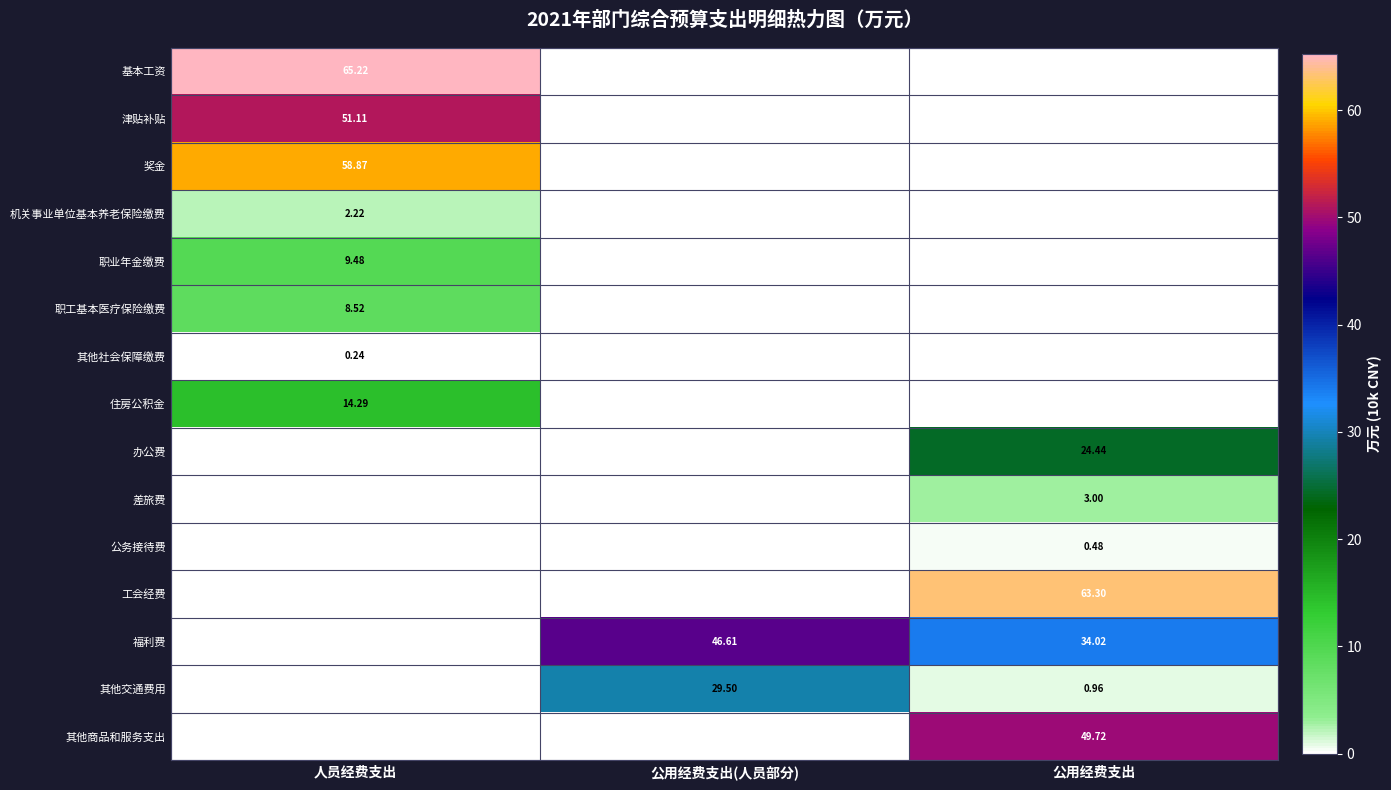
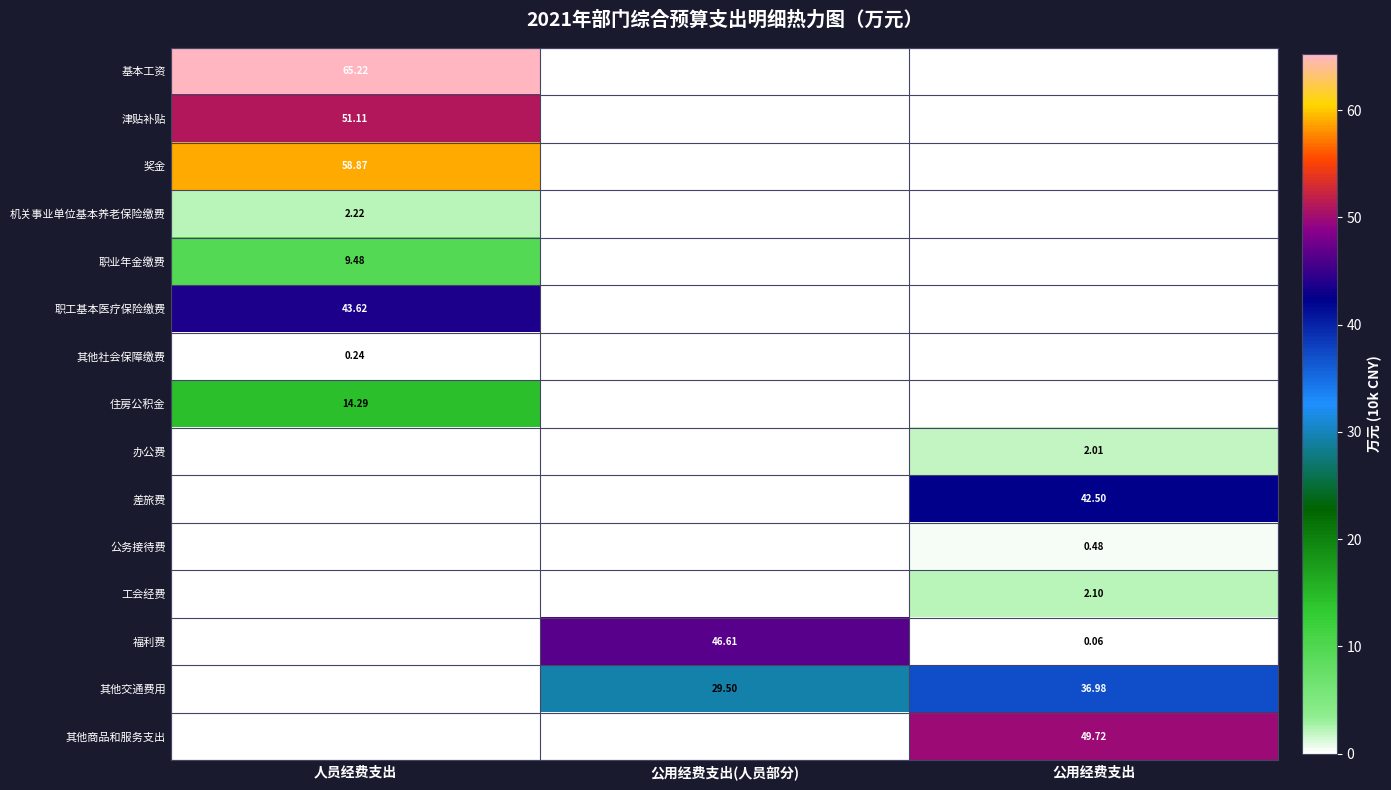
  {
    "基本工资": {
      "人员经费支出": 65.22
    },
    "津贴补贴": {
      "人员经费支出": 51.11
    },
    "奖金": {
      "人员经费支出": 58.87
    },
    "机关事业单位基本养老保险缴费": {
      "人员经费支出": 2.22
    },
    "职业年金缴费": {
      "人员经费支出": 9.48
    },
    "职工基本医疗保险缴费": {
-     "人员经费支出": 8.52
+     "人员经费支出": 43.62
    },
    "其他社会保障缴费": {
      "人员经费支出": 0.24
    },
    "住房公积金": {
      "人员经费支出": 14.29
    },
    "办公费": {
-     "公用经费支出": 24.44
+     "公用经费支出": 2.01
    },
    "差旅费": {
-     "公用经费支出": 3.00
+     "公用经费支出": 42.50
    },
    "公务接待费": {
      "公用经费支出": 0.48
    },
    "工会经费": {
-     "公用经费支出": 63.30
+     "公用经费支出": 2.10
    },
    "福利费": {
      "公用经费支出(人员部分)": 46.61,
-     "公用经费支出": 34.02
+     "公用经费支出": 0.06
    },
    "其他交通费用": {
      "公用经费支出(人员部分)": 29.50,
-     "公用经费支出": 0.96
+     "公用经费支出": 36.98
    },
    "其他商品和服务支出": {
      "公用经费支出": 49.72
    }
  }
